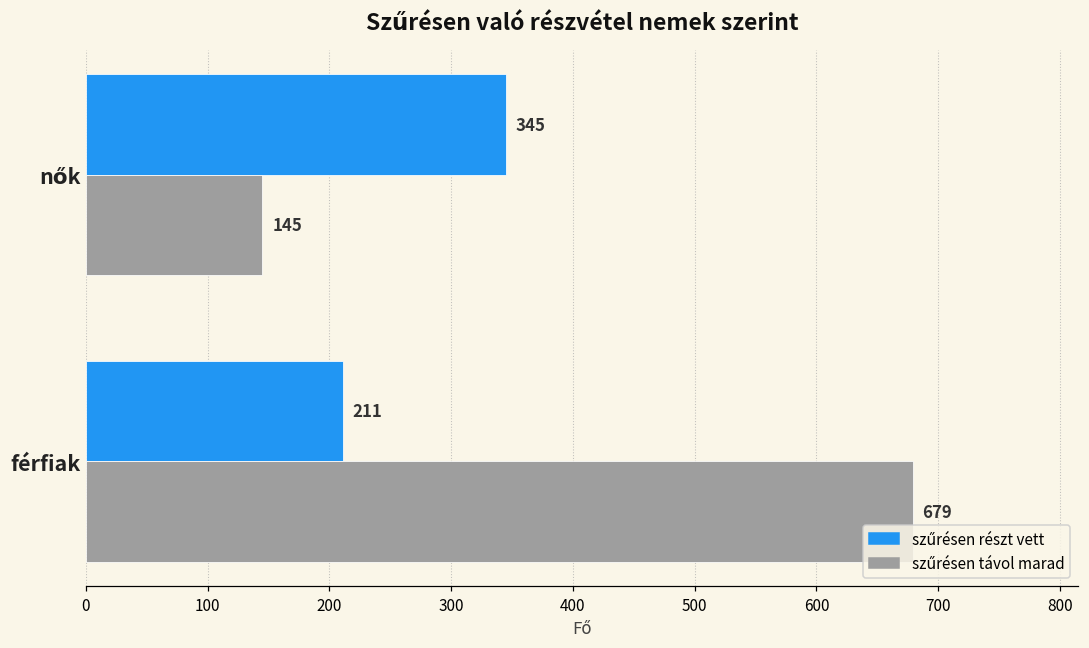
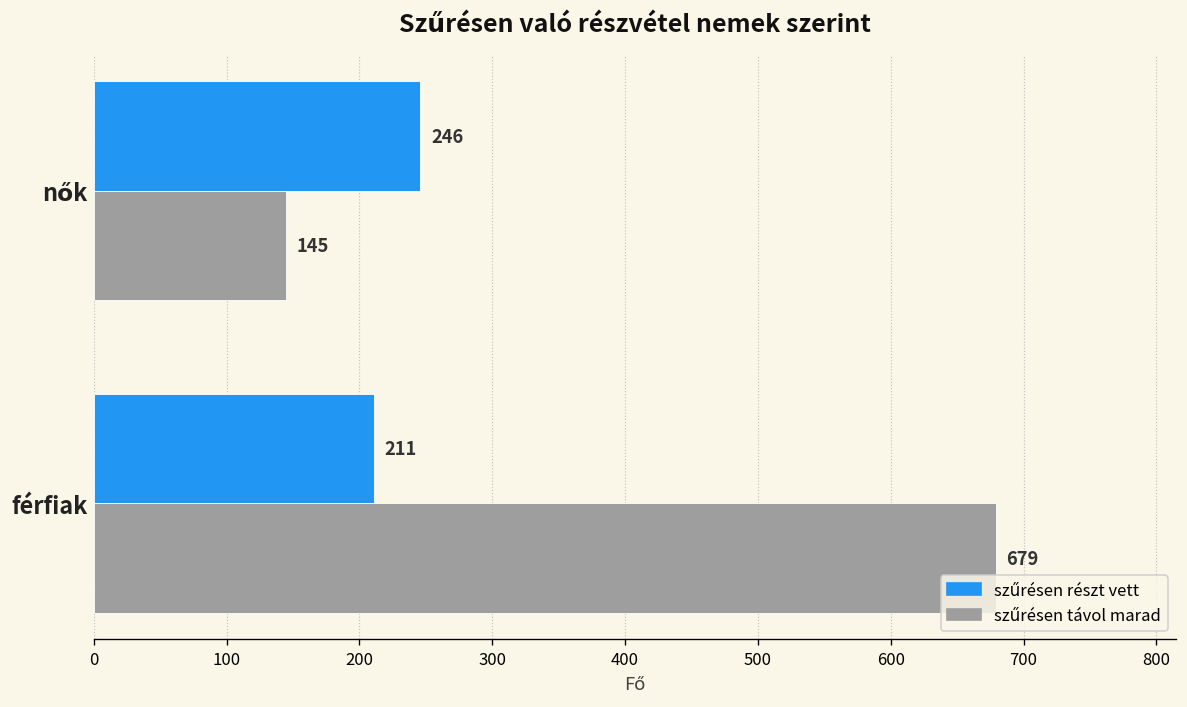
  {
    "szűrésen részt vett": {
-     "nők": 345,
+     "nők": 246,
      "férfiak": 211
    },
    "szűrésen távol marad": {
      "nők": 145,
      "férfiak": 679
    }
  }
